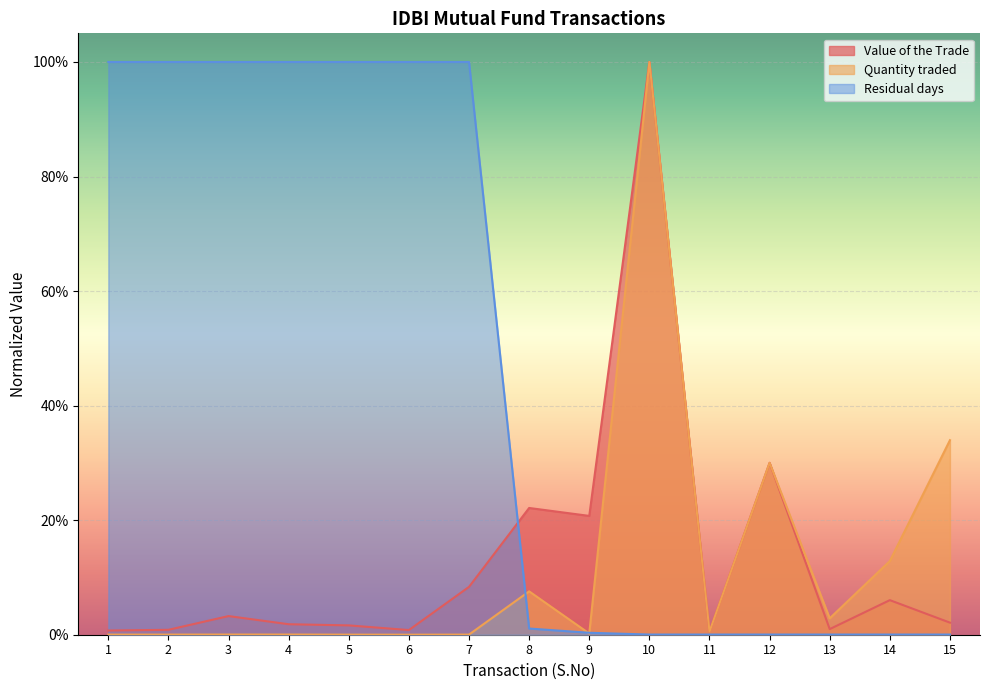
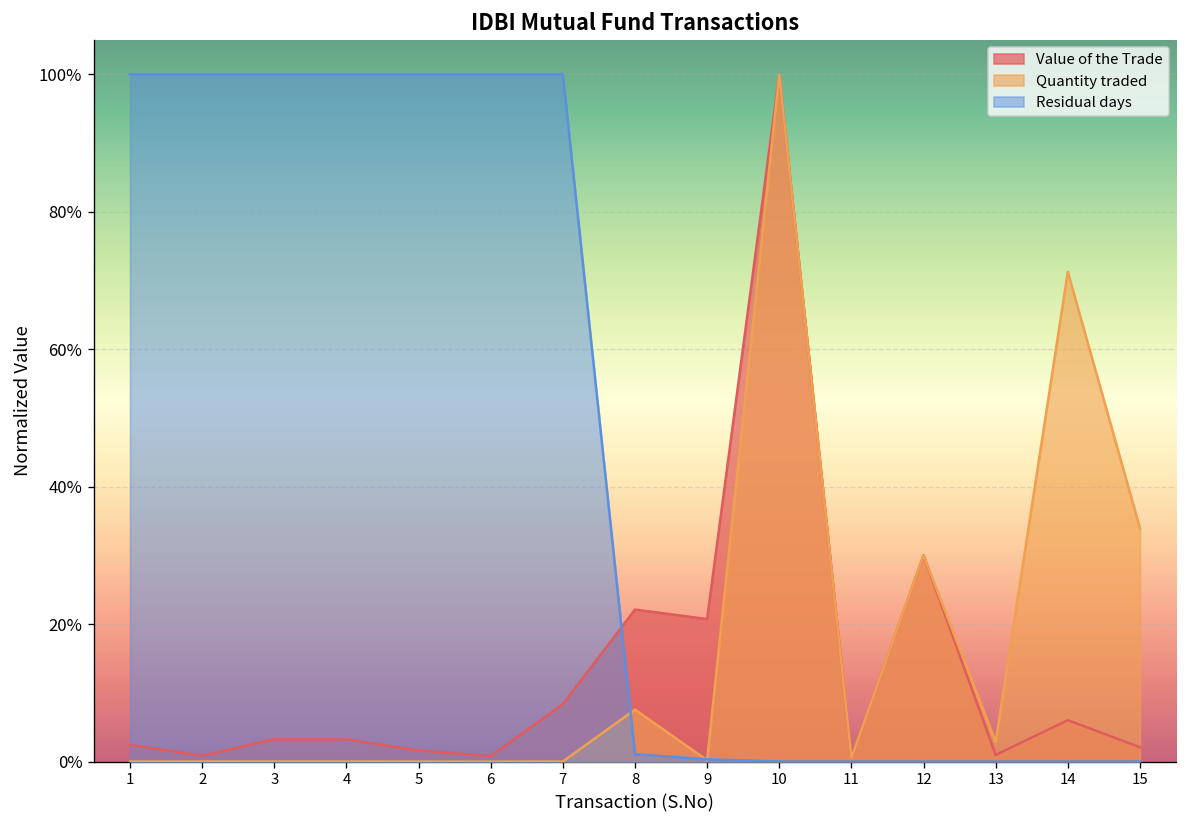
  {
    "Value of the Trade": {
-     "1": "1%",
+     "1": "2%",
      "2": "1%",
      "3": "3%",
-     "4": "2%",
+     "4": "3%",
      "5": "2%",
      "6": "1%",
      "7": "8%",
      "8": "22%",
      "9": "21%",
      "13": "1%",
      "14": "6%",
      "15": "2%"
    },
    "Quantity traded": {
      "1": "0%",
      "2": "0%",
      "3": "0%",
      "4": "0%",
      "5": "0%",
      "6": "0%",
      "7": "0%",
      "8": "8%",
      "13": "3%",
-     "14": "13%",
+     "14": "71%",
      "15": "34%"
    },
    "Residual days": {
      "1": "100%",
      "2": "100%",
      "3": "100%",
      "4": "100%",
      "5": "100%",
      "6": "100%",
      "7": "100%",
      "8": "1%",
      "10": "0%",
      "11": "0%",
      "12": "0%",
      "13": "0%",
      "14": "0%",
      "15": "0%"
    }
  }
